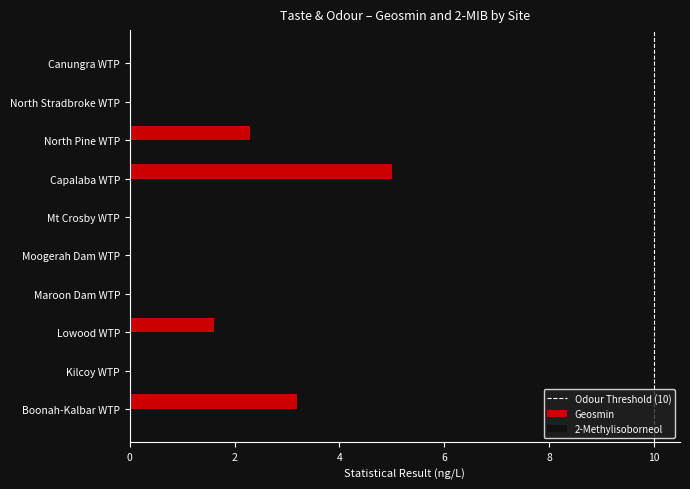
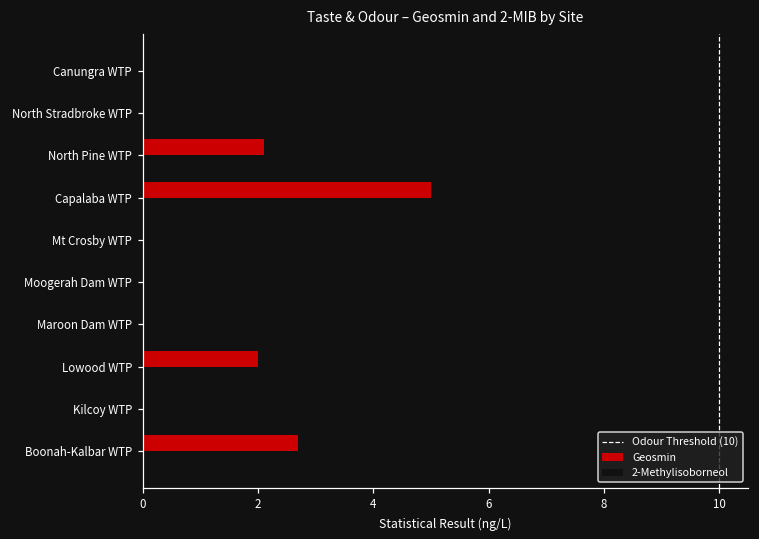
  {
    "Geosmin": {
      "Canungra WTP": 0.0,
      "North Stradbroke WTP": 0.0,
-     "North Pine WTP": 2.3,
+     "North Pine WTP": 2.1,
      "Capalaba WTP": 5.0,
      "Mt Crosby WTP": 0.0,
      "Moogerah Dam WTP": 0.0,
      "Maroon Dam WTP": 0.0,
-     "Lowood WTP": 1.6,
+     "Lowood WTP": 2.0,
      "Kilcoy WTP": 0.0,
-     "Boonah-Kalbar WTP": 3.2
+     "Boonah-Kalbar WTP": 2.7
    },
    "2-Methylisoborneol": {
      "Canungra WTP": 0.0,
      "North Stradbroke WTP": 0.0,
      "North Pine WTP": 0.0,
      "Capalaba WTP": 4.9,
      "Mt Crosby WTP": 0.0,
      "Moogerah Dam WTP": 0.0,
      "Maroon Dam WTP": 0.0,
      "Lowood WTP": 0.0,
      "Kilcoy WTP": 0.0,
      "Boonah-Kalbar WTP": 0.0
    }
  }
